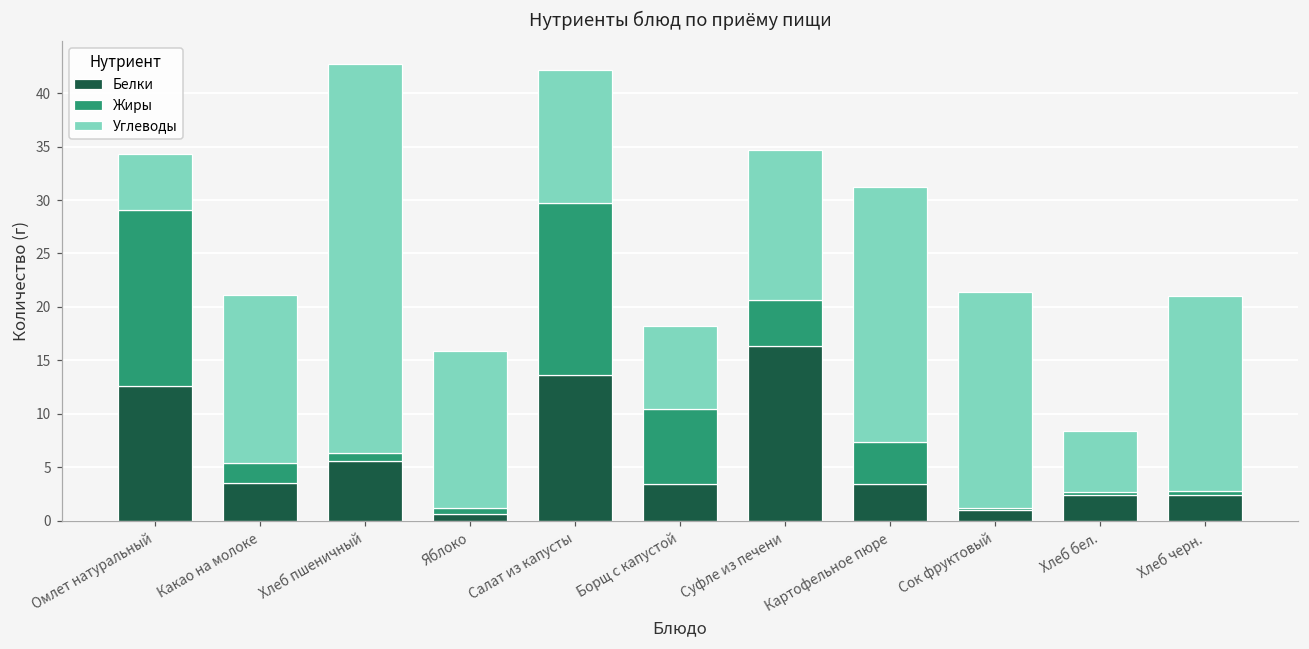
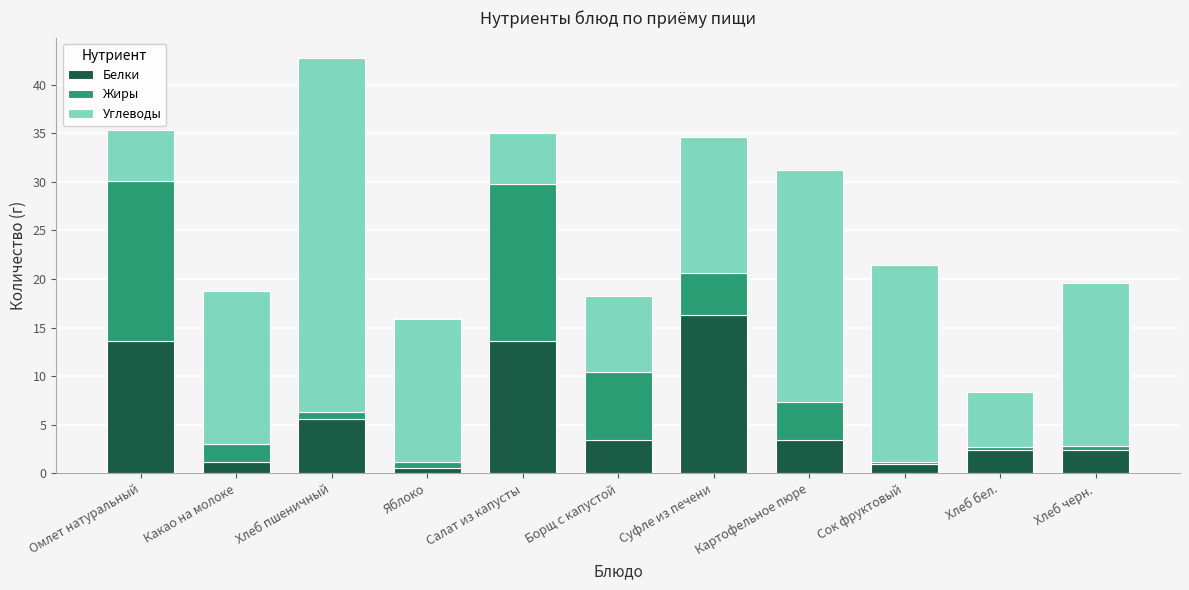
  {
    "Белки": {
-     "Омлет натуральный": 13,
-     "Какао на молоке": 4,
+     "Омлет натуральный": 14,
+     "Какао на молоке": 1,
      "Хлеб пшеничный": 6,
      "Яблоко": 1,
      "Салат из капусты": 14,
      "Борщ с капустой": 3,
      "Суфле из печени": 16,
      "Картофельное пюре": 3,
      "Сок фруктовый": 1,
      "Хлеб бел.": 2,
      "Хлеб черн.": 2
    },
    "Жиры": {
      "Омлет натуральный": 17,
      "Какао на молоке": 2,
      "Хлеб пшеничный": 1,
      "Яблоко": 1,
      "Салат из капусты": 16,
      "Борщ с капустой": 7,
      "Суфле из печени": 4,
      "Картофельное пюре": 4,
      "Хлеб бел.": 0,
      "Хлеб черн.": 0
    },
    "Углеводы": {
      "Омлет натуральный": 5,
      "Какао на молоке": 16,
      "Хлеб пшеничный": 36,
      "Яблоко": 15,
-     "Салат из капусты": 12,
+     "Салат из капусты": 5,
      "Борщ с капустой": 8,
      "Суфле из печени": 14,
      "Картофельное пюре": 24,
      "Сок фруктовый": 20,
      "Хлеб бел.": 6,
-     "Хлеб черн.": 18
+     "Хлеб черн.": 17
    }
  }
